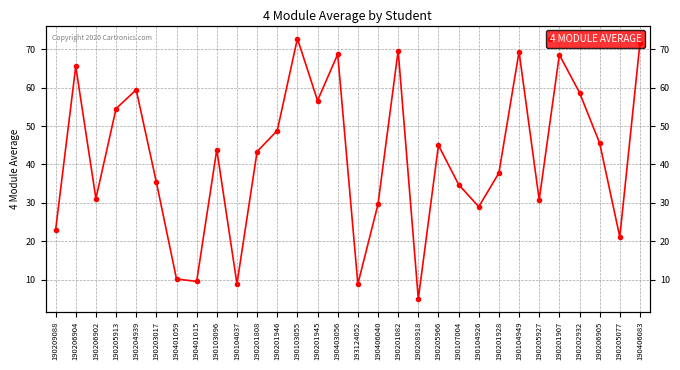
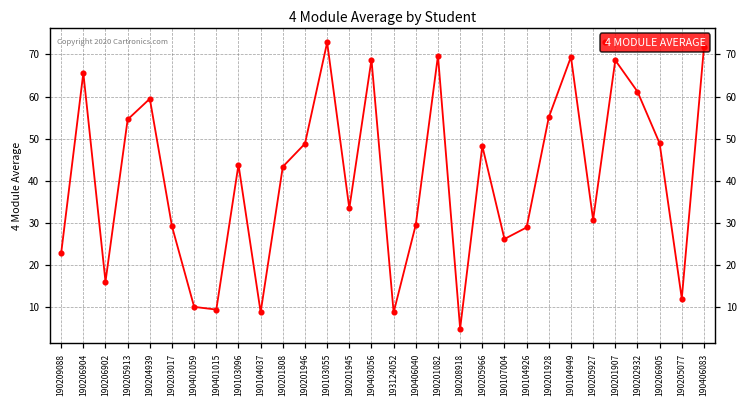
  {
    "190209088": 23,
-   "190206902": 31,
+   "190206902": 16,
    "190205913": 55,
    "190204939": 59,
-   "190203017": 35,
+   "190203017": 29,
    "190401059": 10,
    "190401015": 10,
    "190103096": 44,
    "190104037": 9,
    "190201808": 43,
    "190201946": 49,
    "190103055": 73,
-   "190201945": 57,
+   "190201945": 33,
    "190403056": 69,
    "193124052": 9,
    "190406040": 30,
    "190201082": 70,
    "190208918": 5,
-   "190205966": 45,
-   "190107004": 35,
+   "190205966": 48,
+   "190107004": 26,
    "190104926": 29,
-   "190201928": 38,
+   "190201928": 55,
    "190104949": 69,
    "190205927": 31,
    "190201907": 69,
-   "190202932": 59,
-   "190206905": 46,
-   "190205077": 21
+   "190202932": 61,
+   "190206905": 49,
+   "190205077": 12
  }
